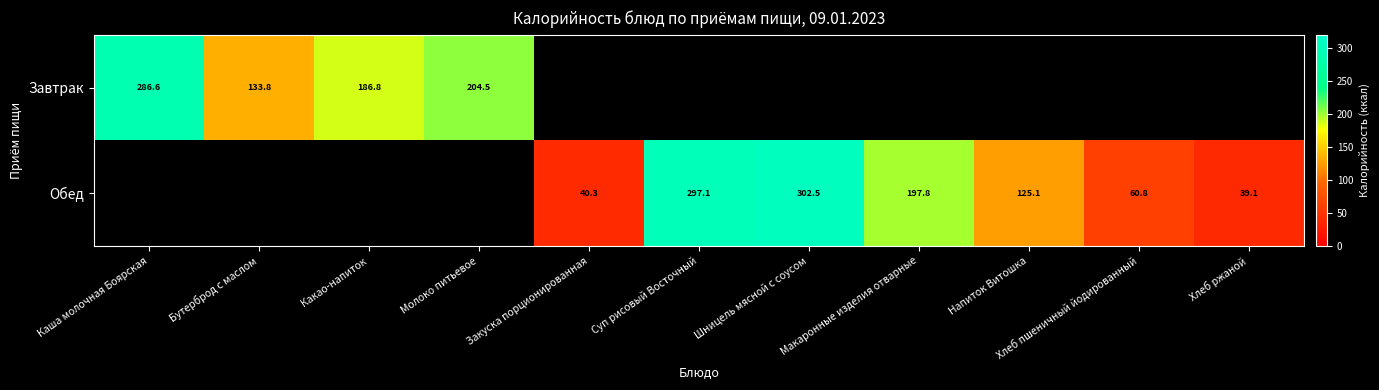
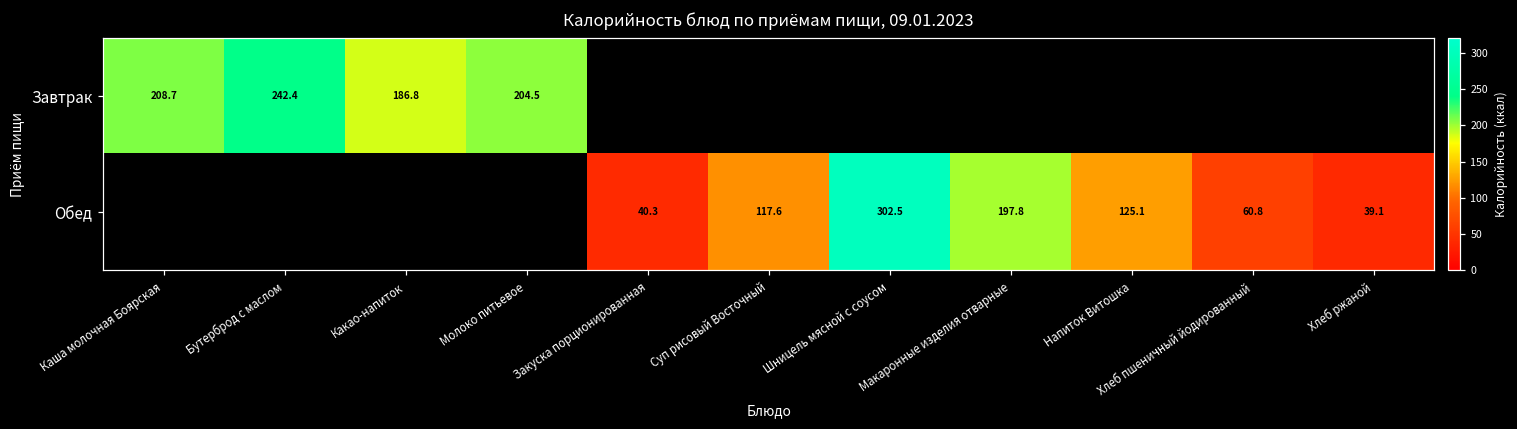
  {
    "Завтрак": {
-     "Каша молочная Боярская": 286.6,
-     "Бутерброд с маслом": 133.8,
+     "Каша молочная Боярская": 208.7,
+     "Бутерброд с маслом": 242.4,
      "Какао-напиток": 186.8,
      "Молоко питьевое": 204.5
    },
    "Обед": {
      "Закуска порционированная": 40.3,
-     "Суп рисовый Восточный": 297.1,
+     "Суп рисовый Восточный": 117.6,
      "Шницель мясной с соусом": 302.5,
      "Макаронные изделия отварные": 197.8,
      "Напиток Витошка": 125.1,
      "Хлеб пшеничный йодированный": 60.8,
      "Хлеб ржаной": 39.1
    }
  }
